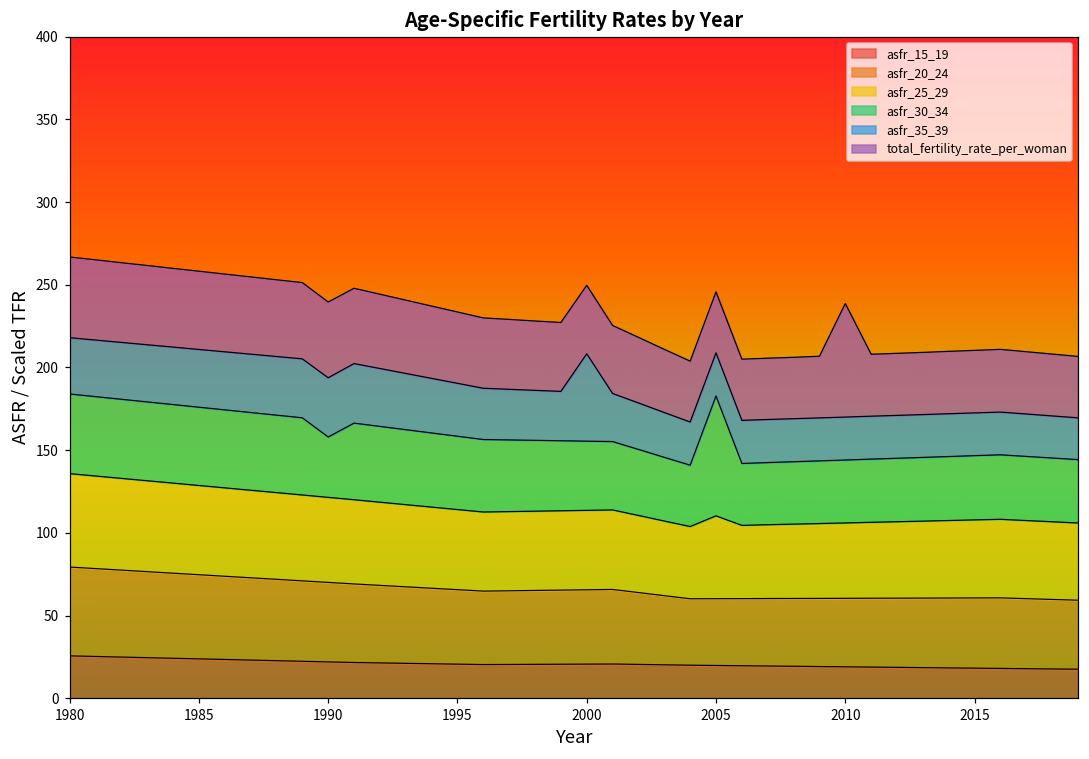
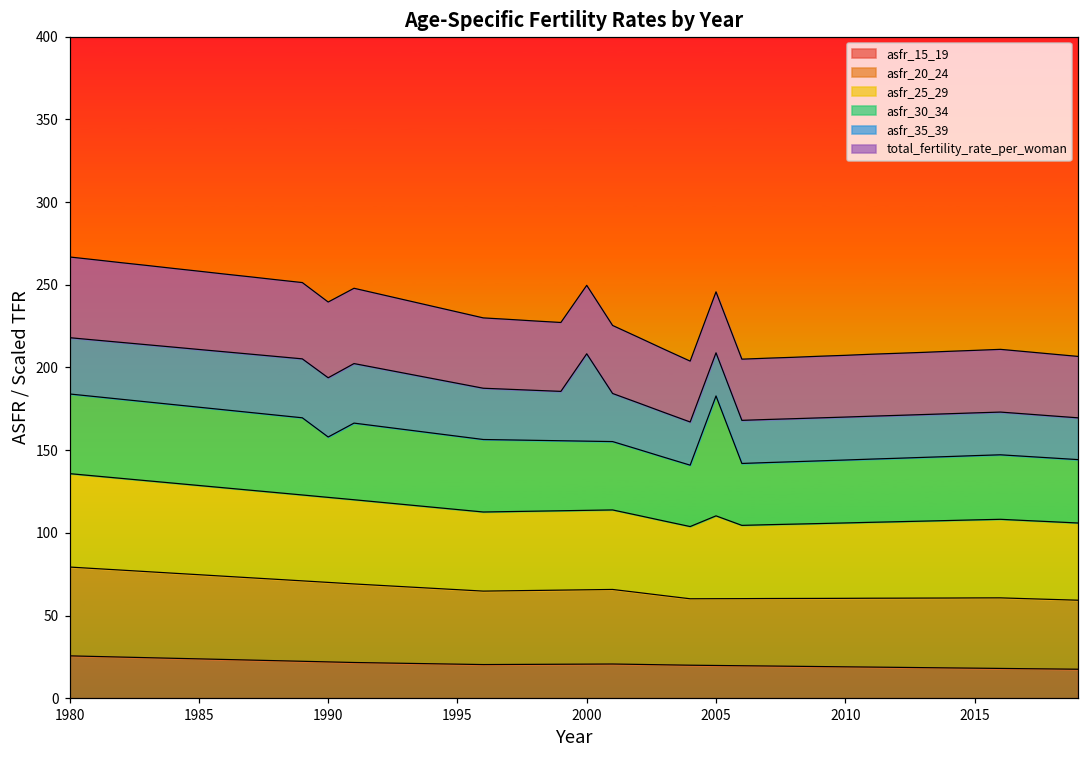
  {
    "asfr_25_29": {
      "1980": 56,
      "1985": 54,
      "1990": 51,
      "1995": 48,
      "2000": 48,
      "2005": 50,
      "2010": 46,
      "2015": 47
    },
    "asfr_30_34": {
      "1980": 48,
      "1985": 47,
      "1990": 37,
      "1995": 44,
      "2000": 42,
      "2005": 73,
      "2010": 38,
      "2015": 39
    },
    "asfr_35_39": {
      "1980": 34,
      "1985": 35,
      "1990": 36,
      "1995": 32,
      "2000": 53,
      "2005": 26,
      "2010": 26,
      "2015": 26
    },
    "total_fertility_rate_per_woman": {
      "1980": 49,
      "1985": 47,
      "1990": 46,
      "1995": 43,
      "2000": 41,
      "2005": 37,
-     "2010": 69,
+     "2010": 37,
      "2015": 38
    }
  }
